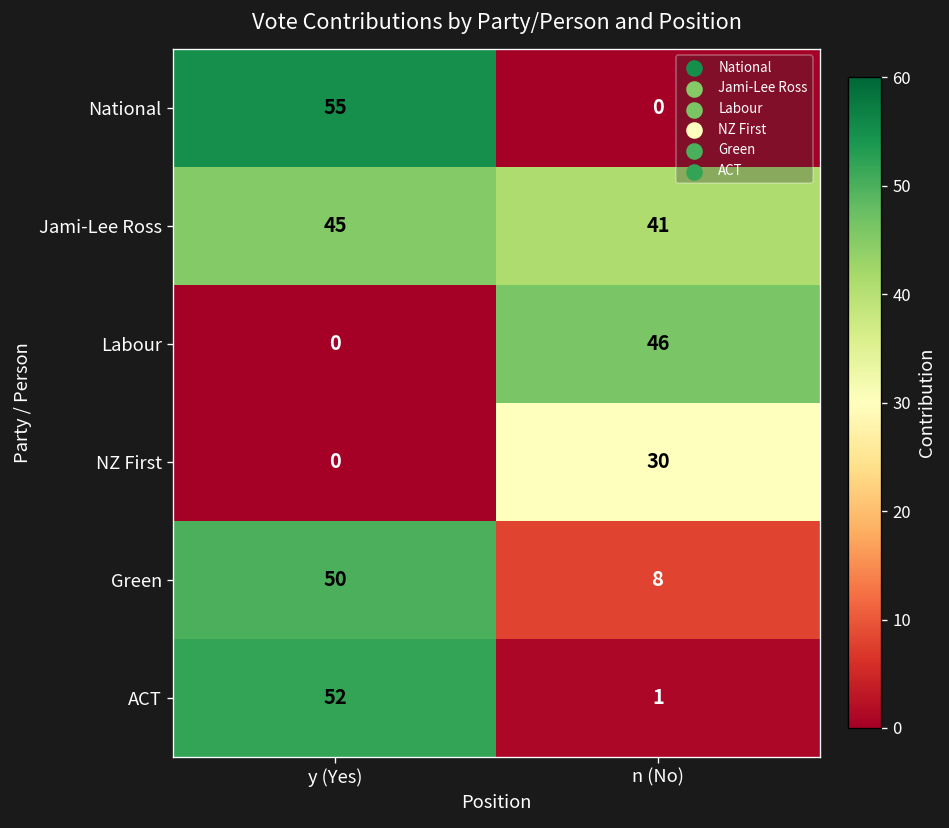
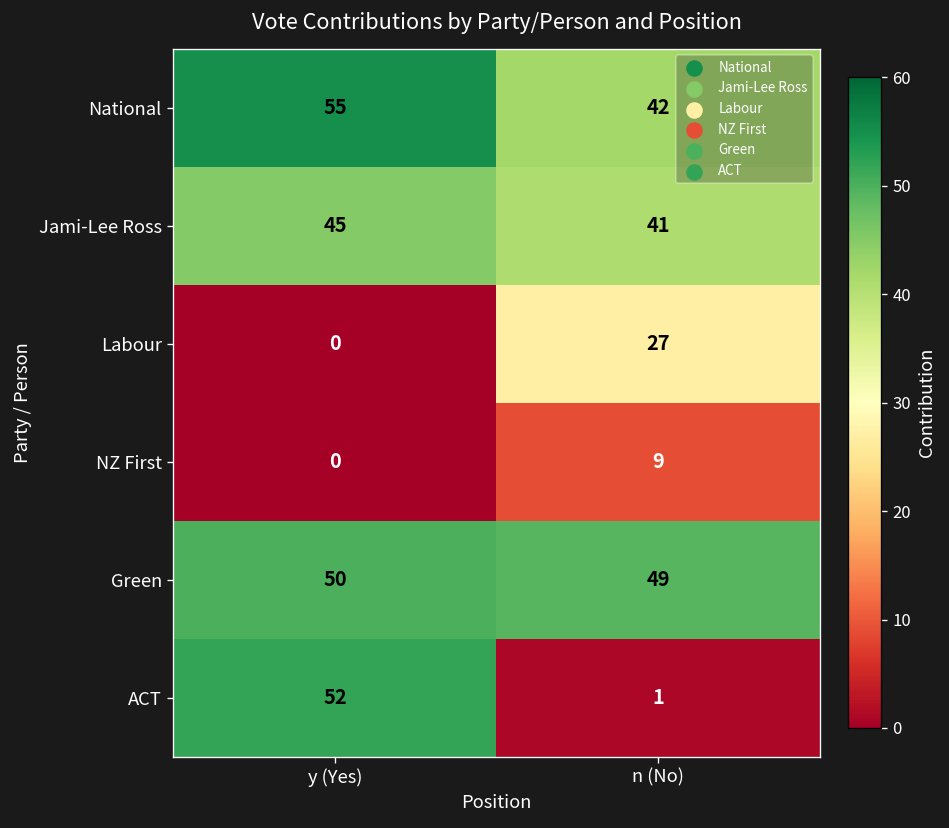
  {
    "National": {
      "y (Yes)": 55,
-     "n (No)": 0
+     "n (No)": 42
    },
    "Jami-Lee Ross": {
      "y (Yes)": 45,
      "n (No)": 41
    },
    "Labour": {
      "y (Yes)": 0,
-     "n (No)": 46
+     "n (No)": 27
    },
    "NZ First": {
      "y (Yes)": 0,
-     "n (No)": 30
+     "n (No)": 9
    },
    "Green": {
      "y (Yes)": 50,
-     "n (No)": 8
+     "n (No)": 49
    },
    "ACT": {
      "y (Yes)": 52,
      "n (No)": 1
    }
  }
